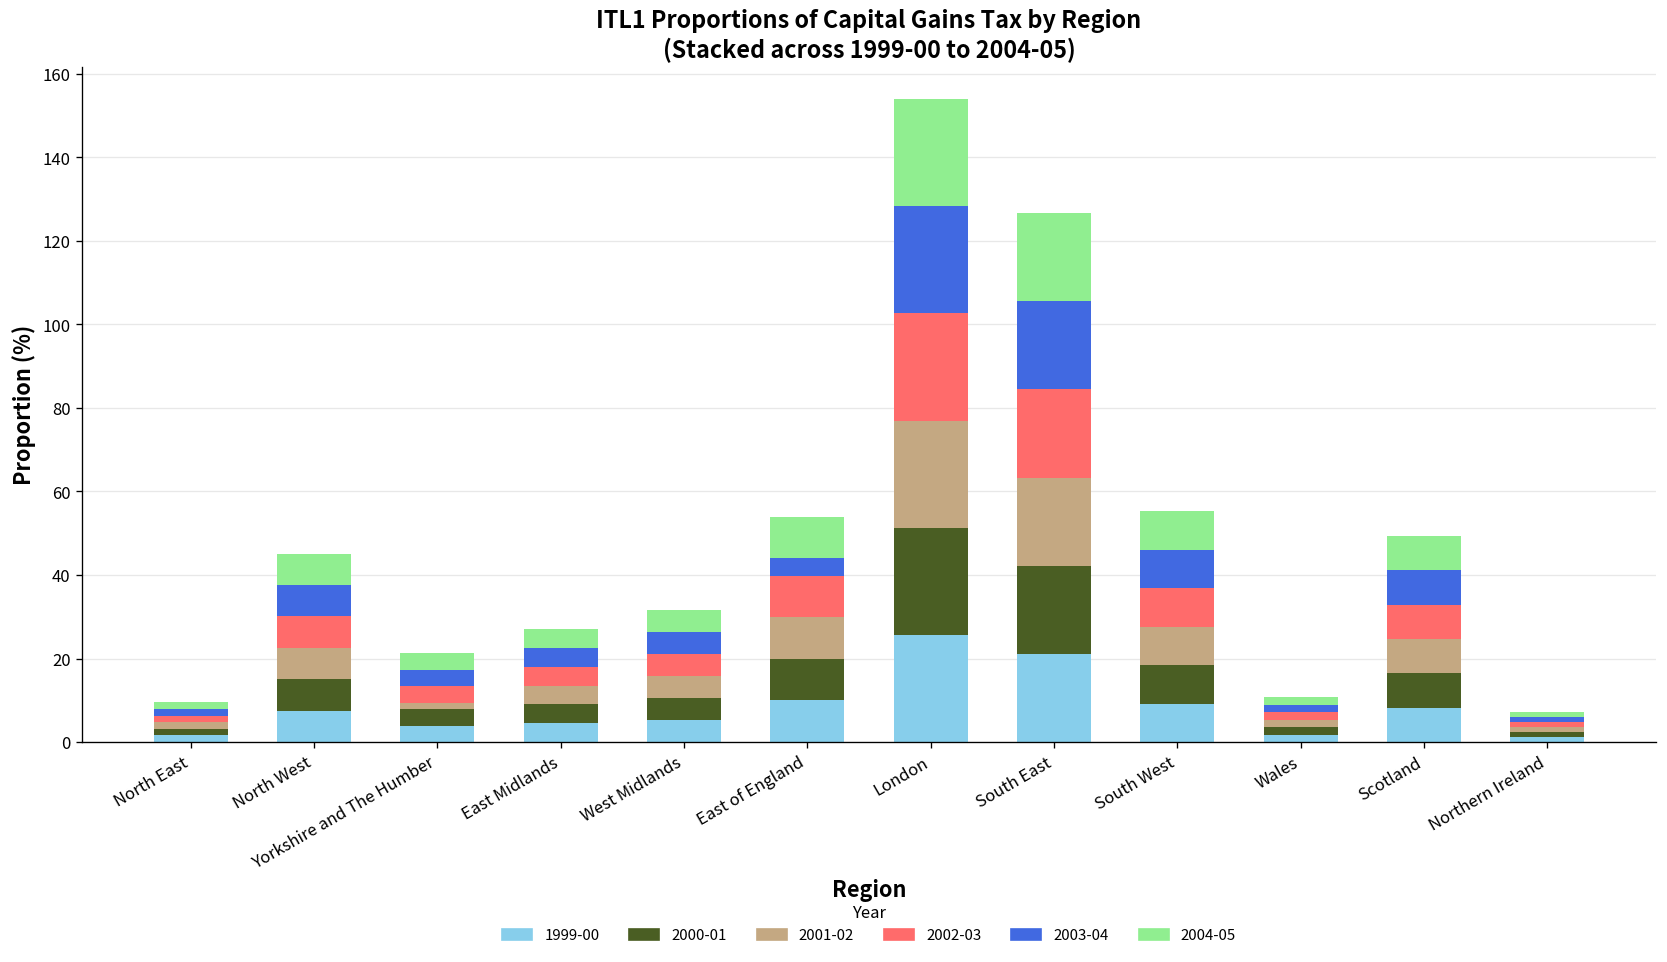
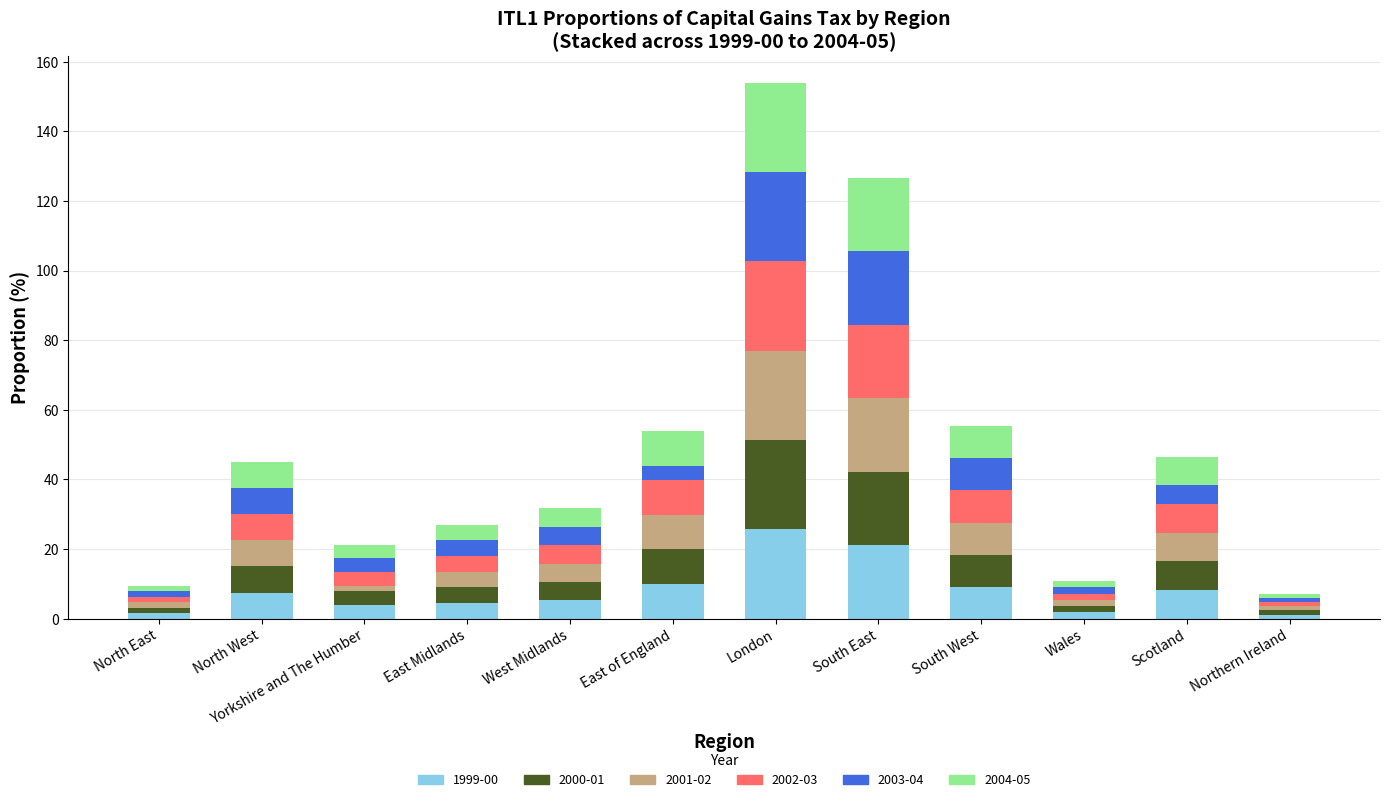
  {
    "1999-00": {
      "North East": 2,
      "North West": 8,
      "Yorkshire and The Humber": 4,
      "East Midlands": 5,
      "West Midlands": 5,
      "East of England": 10,
      "London": 26,
      "South East": 21,
      "South West": 9,
      "Wales": 2,
      "Scotland": 8,
      "Northern Ireland": 1
    },
    "2000-01": {
      "North East": 2,
      "North West": 8,
      "Yorkshire and The Humber": 4,
      "East Midlands": 5,
      "West Midlands": 5,
      "East of England": 10,
      "London": 26,
      "South East": 21,
      "South West": 9,
      "Wales": 2,
      "Scotland": 8,
      "Northern Ireland": 1
    },
    "2001-02": {
      "North East": 2,
      "North West": 8,
      "Yorkshire and The Humber": 2,
      "East Midlands": 5,
      "West Midlands": 5,
      "East of England": 10,
      "London": 26,
      "South East": 21,
      "South West": 9,
      "Wales": 2,
      "Scotland": 8,
      "Northern Ireland": 1
    },
    "2002-03": {
      "North East": 2,
      "North West": 8,
      "Yorkshire and The Humber": 4,
      "East Midlands": 5,
      "West Midlands": 5,
      "East of England": 10,
      "London": 26,
      "South East": 21,
      "South West": 9,
      "Wales": 2,
      "Scotland": 8,
      "Northern Ireland": 1
    },
    "2003-04": {
      "North East": 2,
      "North West": 8,
      "Yorkshire and The Humber": 4,
      "East Midlands": 5,
      "West Midlands": 5,
      "East of England": 4,
      "London": 26,
      "South East": 21,
      "South West": 9,
      "Wales": 2,
-     "Scotland": 8,
+     "Scotland": 5,
      "Northern Ireland": 1
    },
    "2004-05": {
      "North East": 2,
      "North West": 8,
      "Yorkshire and The Humber": 4,
      "East Midlands": 5,
      "West Midlands": 5,
      "East of England": 10,
      "London": 26,
      "South East": 21,
      "South West": 9,
      "Wales": 2,
      "Scotland": 8,
      "Northern Ireland": 1
    }
  }
